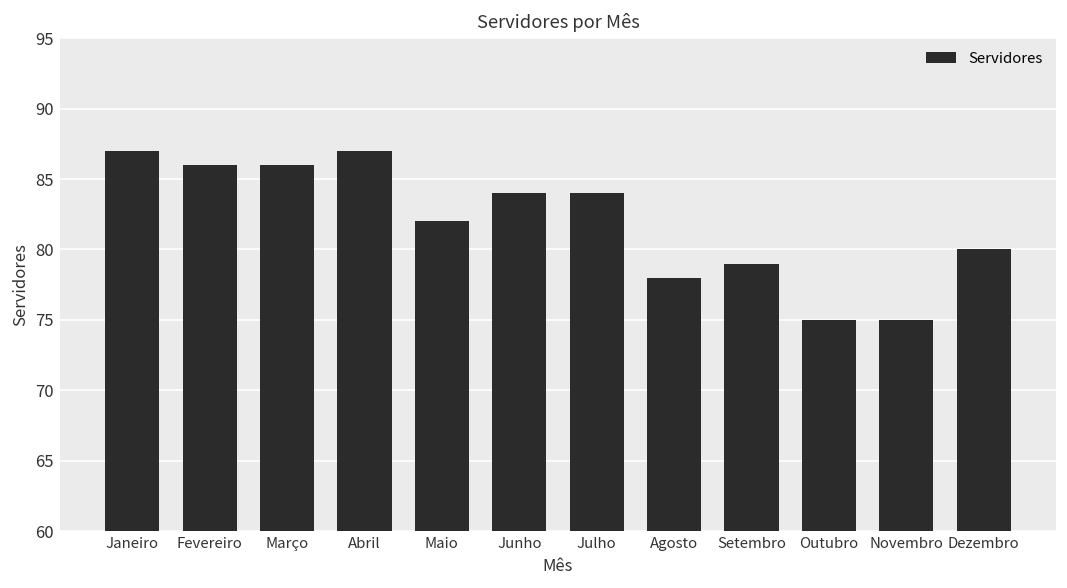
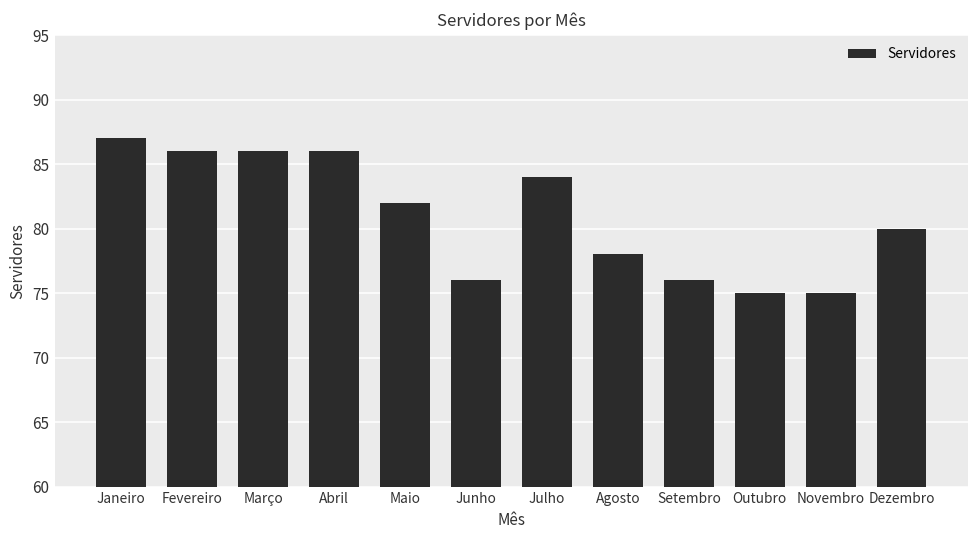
  {
    "Janeiro": 87,
    "Fevereiro": 86,
    "Março": 86,
-   "Abril": 87,
+   "Abril": 86,
    "Maio": 82,
-   "Junho": 84,
+   "Junho": 76,
    "Julho": 84,
    "Agosto": 78,
-   "Setembro": 79,
+   "Setembro": 76,
    "Outubro": 75,
    "Novembro": 75,
    "Dezembro": 80
  }
